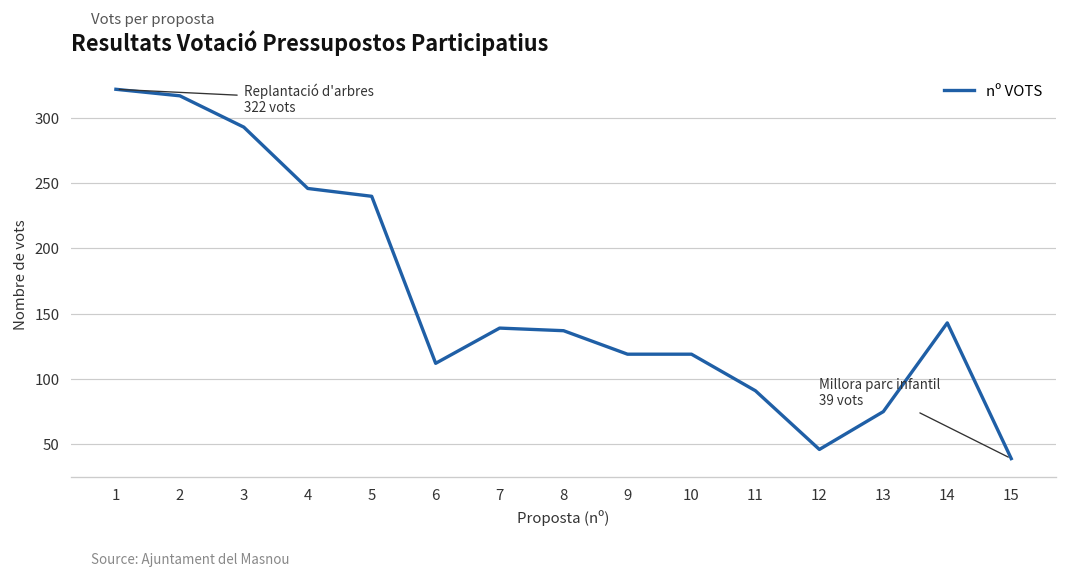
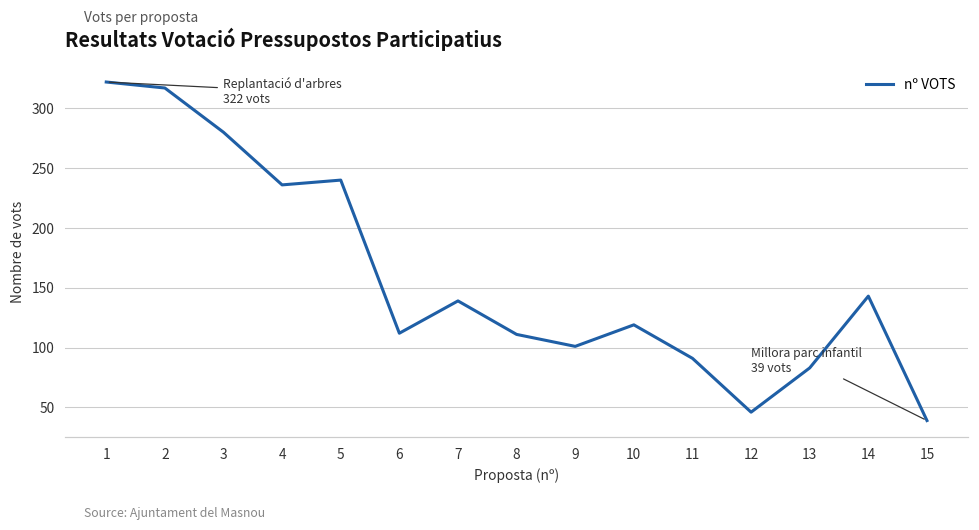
  {
    "1": 322,
-   "3": 293,
-   "4": 246,
+   "3": 280,
+   "4": 236,
    "5": 240,
    "6": 112,
    "7": 139,
-   "8": 137,
-   "9": 119,
+   "8": 111,
+   "9": 101,
    "10": 119,
    "11": 91,
-   "13": 75,
+   "13": 83,
    "14": 143,
    "15": 39
  }
